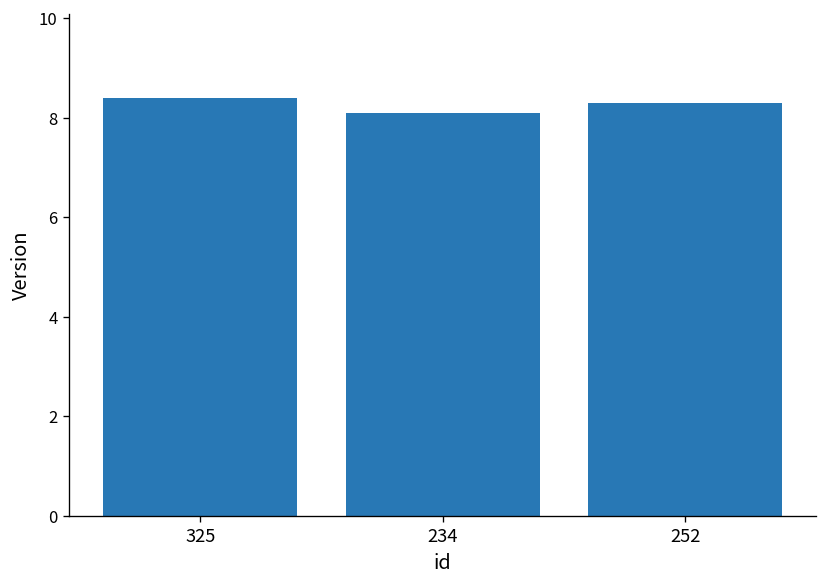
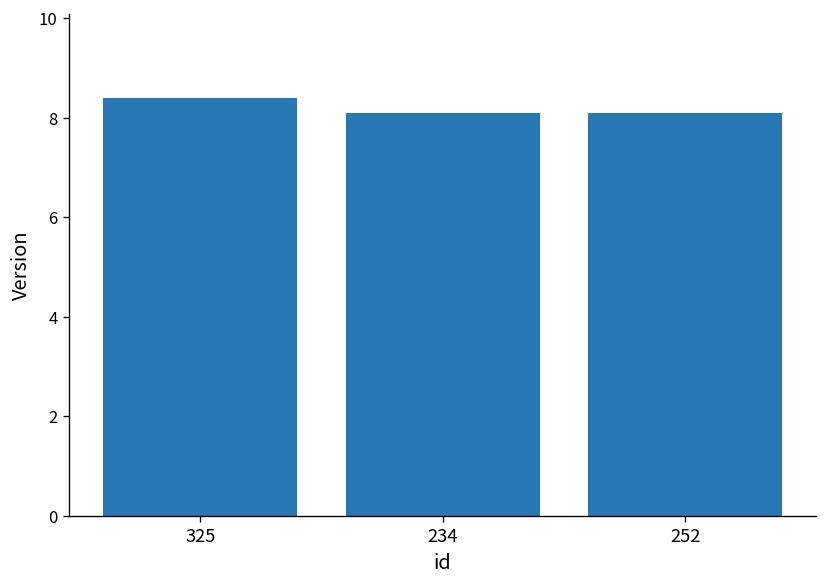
  {
    "325": 8.4,
    "234": 8.1,
-   "252": 8.3
+   "252": 8.1
  }
